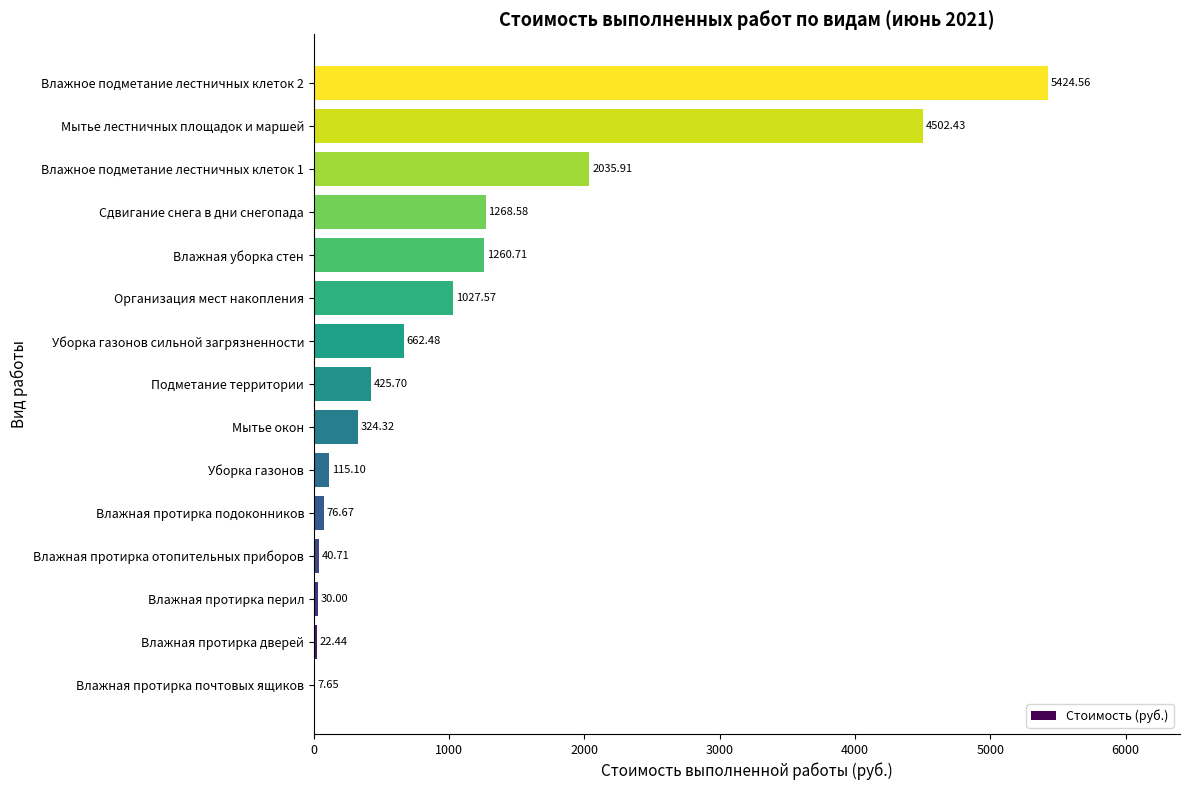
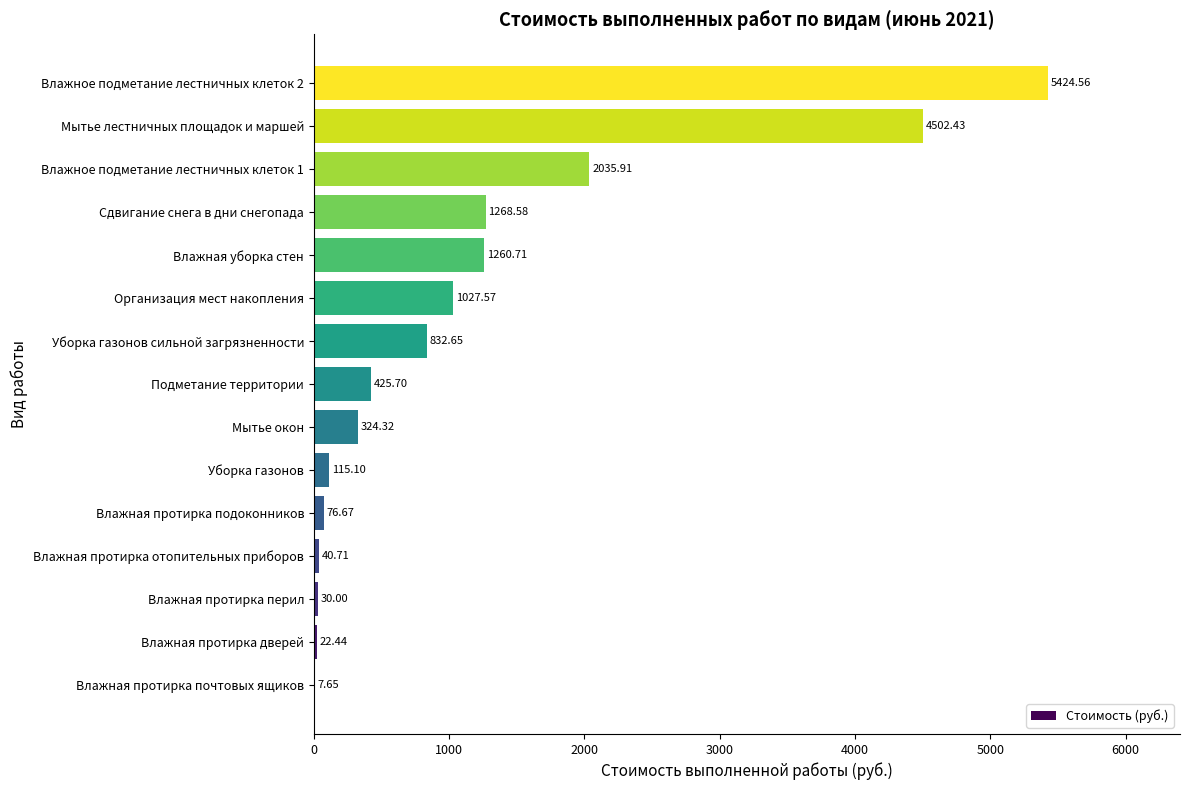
  {
    "Влажное подметание лестничных клеток 2": 5424.56,
    "Мытье лестничных площадок и маршей": 4502.43,
    "Влажное подметание лестничных клеток 1": 2035.91,
    "Сдвигание снега в дни снегопада": 1268.58,
    "Влажная уборка стен": 1260.71,
    "Организация мест накопления": 1027.57,
-   "Уборка газонов сильной загрязненности": 662.48,
+   "Уборка газонов сильной загрязненности": 832.65,
    "Подметание территории": 425.70,
    "Мытье окон": 324.32,
    "Уборка газонов": 115.10,
    "Влажная протирка подоконников": 76.67,
    "Влажная протирка отопительных приборов": 40.71,
    "Влажная протирка перил": 30.00,
    "Влажная протирка дверей": 22.44,
    "Влажная протирка почтовых ящиков": 7.65
  }
